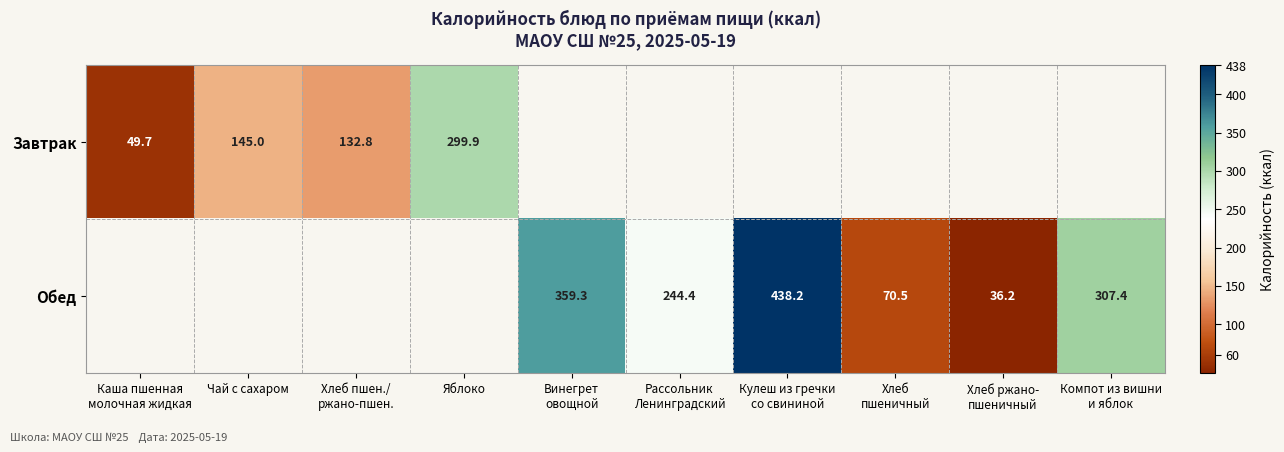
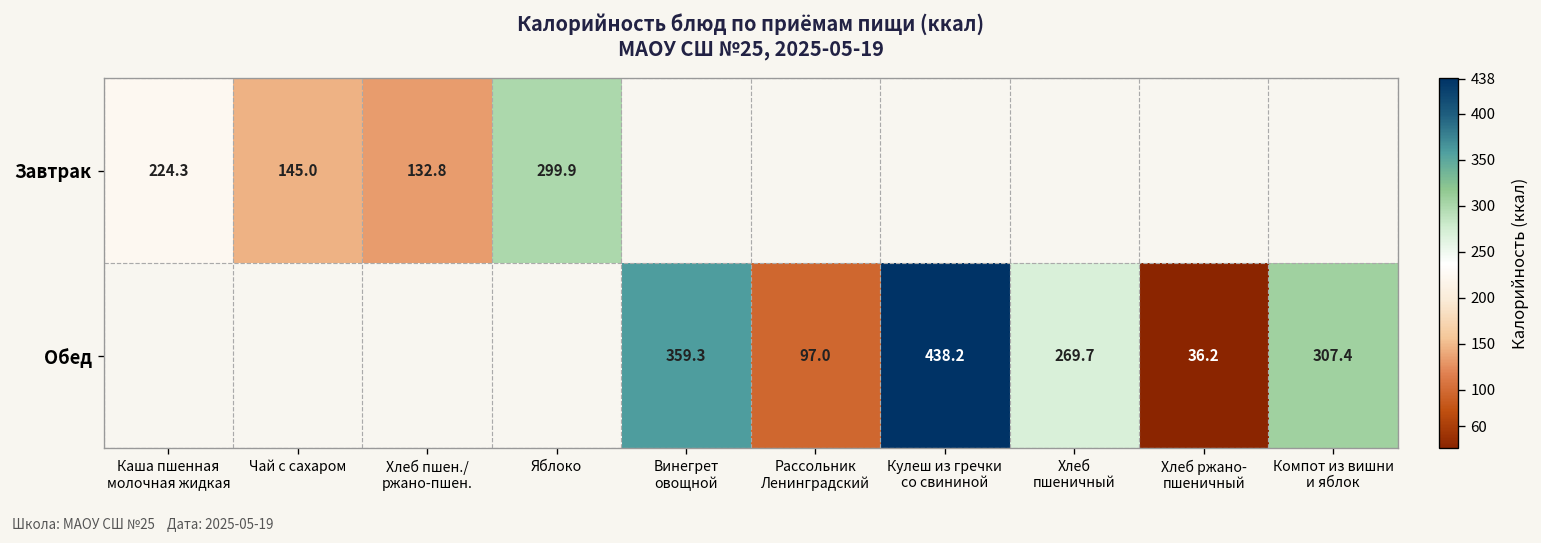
  {
    "Завтрак": {
-     "Каша пшенная молочная жидкая": 49.7,
+     "Каша пшенная молочная жидкая": 224.3,
      "Чай с сахаром": 145.0,
      "Хлеб пшен./ ржано-пшен.": 132.8,
      "Яблоко": 299.9
    },
    "Обед": {
      "Винегрет овощной": 359.3,
-     "Рассольник Ленинградский": 244.4,
+     "Рассольник Ленинградский": 97.0,
      "Кулеш из гречки со свининой": 438.2,
-     "Хлеб пшеничный": 70.5,
+     "Хлеб пшеничный": 269.7,
      "Хлеб ржано- пшеничный": 36.2,
      "Компот из вишни и яблок": 307.4
    }
  }
